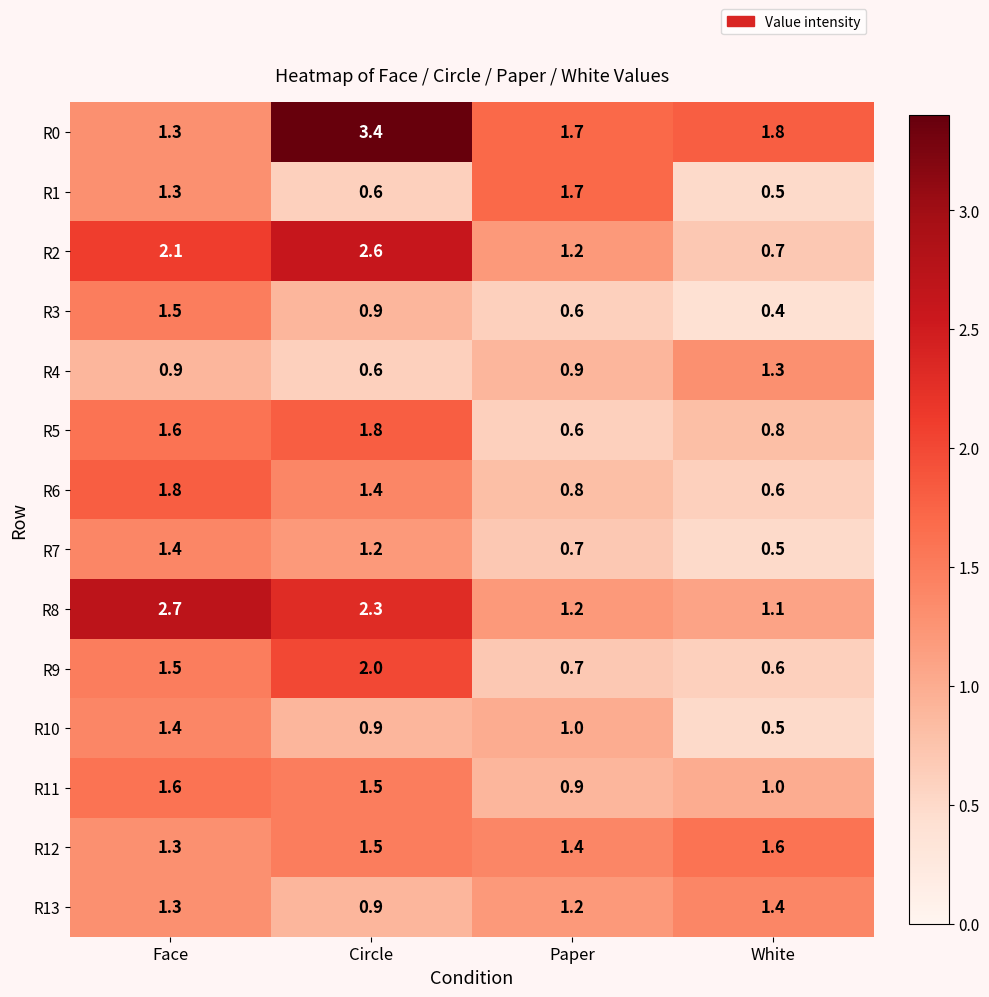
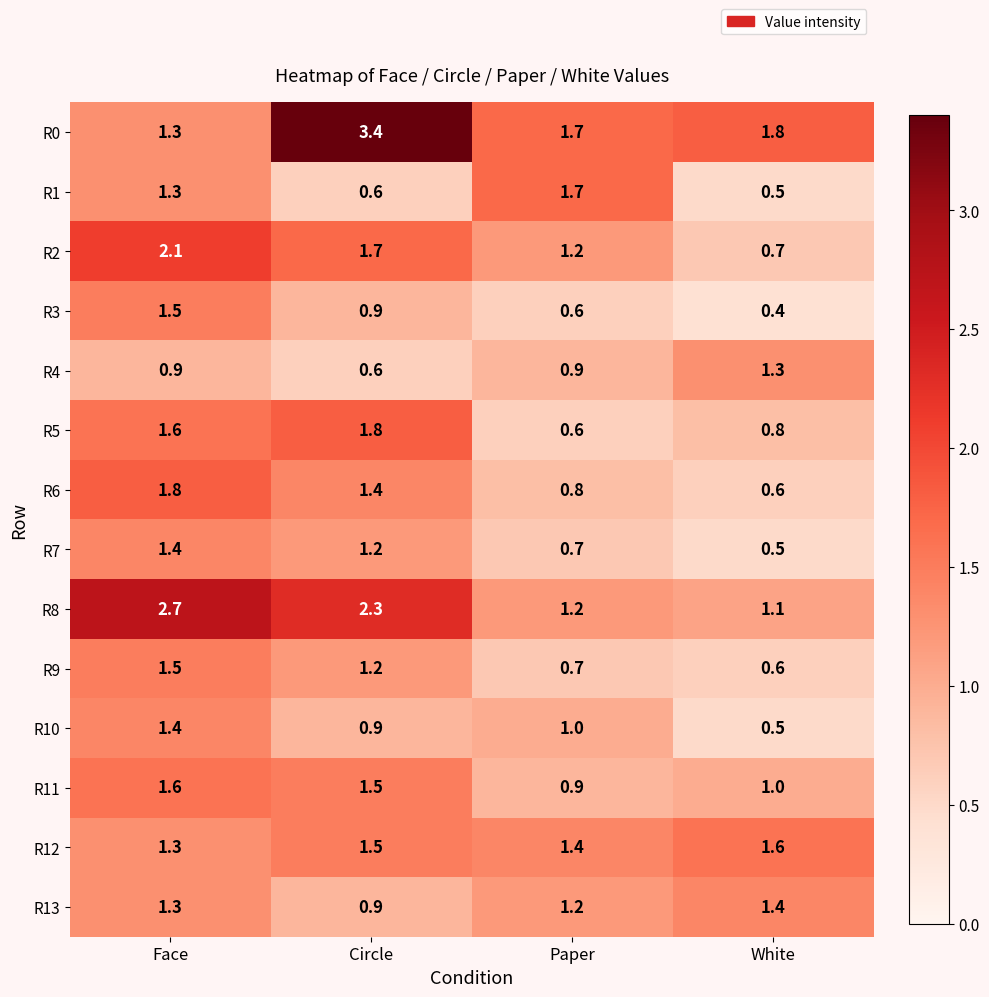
  {
    "R0": {
      "Face": 1.3,
      "Circle": 3.4,
      "Paper": 1.7,
      "White": 1.8
    },
    "R1": {
      "Face": 1.3,
      "Circle": 0.6,
      "Paper": 1.7,
      "White": 0.5
    },
    "R2": {
      "Face": 2.1,
-     "Circle": 2.6,
+     "Circle": 1.7,
      "Paper": 1.2,
      "White": 0.7
    },
    "R3": {
      "Face": 1.5,
      "Circle": 0.9,
      "Paper": 0.6,
      "White": 0.4
    },
    "R4": {
      "Face": 0.9,
      "Circle": 0.6,
      "Paper": 0.9,
      "White": 1.3
    },
    "R5": {
      "Face": 1.6,
      "Circle": 1.8,
      "Paper": 0.6,
      "White": 0.8
    },
    "R6": {
      "Face": 1.8,
      "Circle": 1.4,
      "Paper": 0.8,
      "White": 0.6
    },
    "R7": {
      "Face": 1.4,
      "Circle": 1.2,
      "Paper": 0.7,
      "White": 0.5
    },
    "R8": {
      "Face": 2.7,
      "Circle": 2.3,
      "Paper": 1.2,
      "White": 1.1
    },
    "R9": {
      "Face": 1.5,
-     "Circle": 2.0,
+     "Circle": 1.2,
      "Paper": 0.7,
      "White": 0.6
    },
    "R10": {
      "Face": 1.4,
      "Circle": 0.9,
      "Paper": 1.0,
      "White": 0.5
    },
    "R11": {
      "Face": 1.6,
      "Circle": 1.5,
      "Paper": 0.9,
      "White": 1.0
    },
    "R12": {
      "Face": 1.3,
      "Circle": 1.5,
      "Paper": 1.4,
      "White": 1.6
    },
    "R13": {
      "Face": 1.3,
      "Circle": 0.9,
      "Paper": 1.2,
      "White": 1.4
    }
  }
